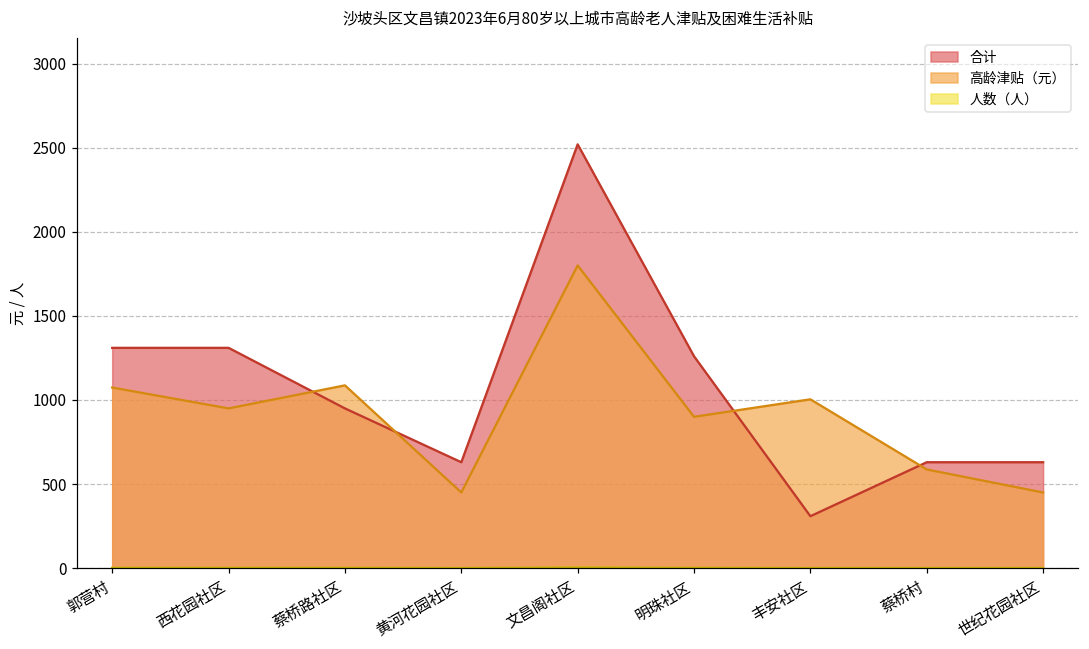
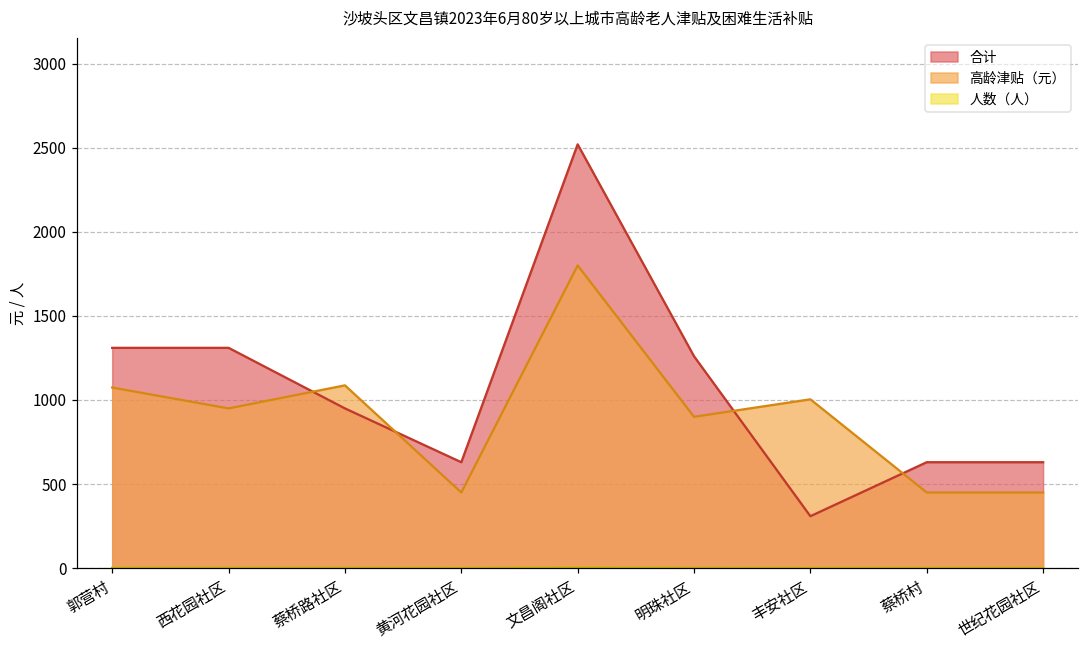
  {
    "合计": {
      "郭营村": 1310,
      "西花园社区": 1310,
      "蔡桥路社区": 950,
      "黄河花园社区": 630,
      "文昌阁社区": 2520,
      "明珠社区": 1260,
      "丰安社区": 310,
      "蔡桥村": 630,
      "世纪花园社区": 630
    },
    "高龄津贴（元）": {
      "郭营村": 1070,
      "西花园社区": 950,
      "蔡桥路社区": 1090,
      "黄河花园社区": 450,
      "文昌阁社区": 1800,
      "明珠社区": 900,
      "丰安社区": 1000,
-     "蔡桥村": 590,
+     "蔡桥村": 450,
      "世纪花园社区": 450
    },
    "人数（人）": {
      "郭营村": 0,
      "西花园社区": 0,
      "蔡桥路社区": 0,
      "黄河花园社区": 0,
      "文昌阁社区": 0,
      "明珠社区": 0,
      "丰安社区": 0,
      "蔡桥村": 0,
      "世纪花园社区": 0
    }
  }
